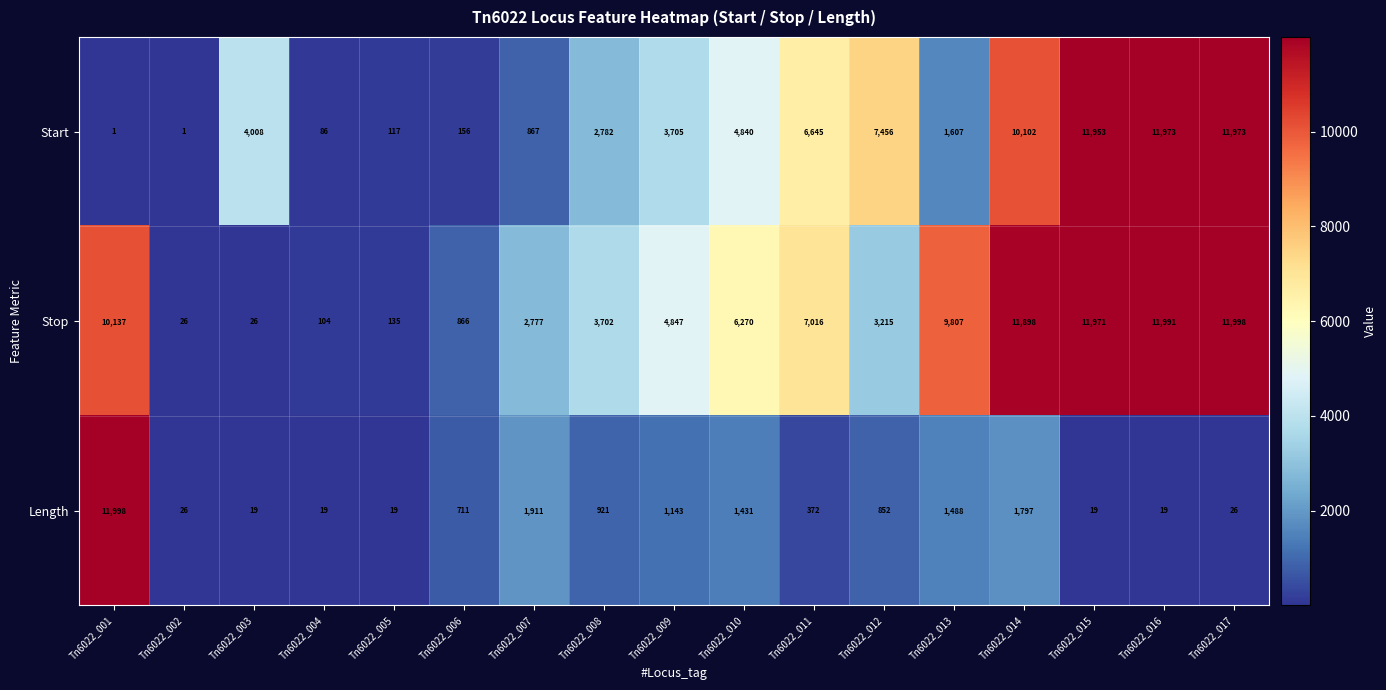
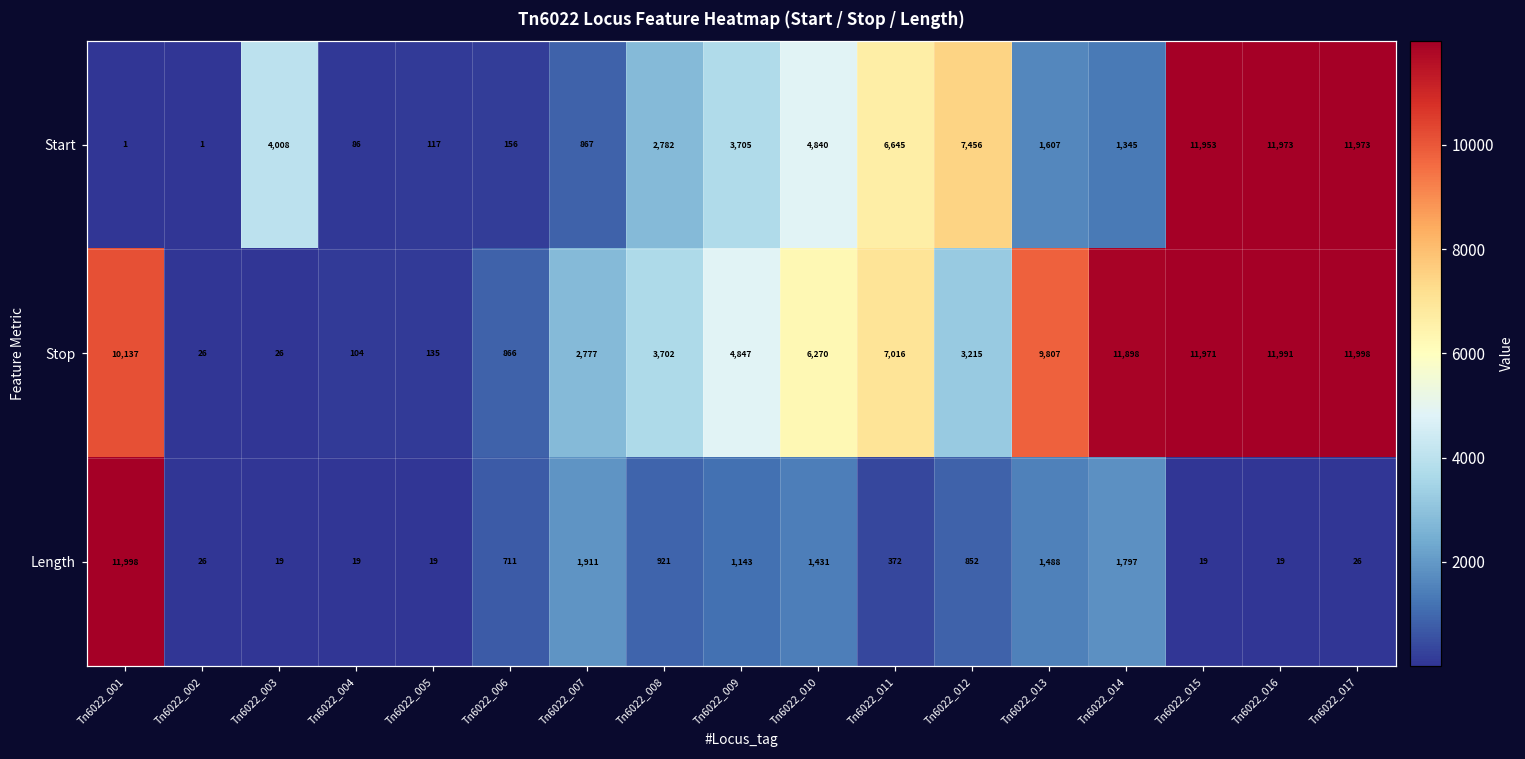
  {
    "Start": {
      "Tn6022_001": "1",
      "Tn6022_002": "1",
      "Tn6022_003": "4,008",
      "Tn6022_004": "86",
      "Tn6022_005": "117",
      "Tn6022_006": "156",
      "Tn6022_007": "867",
      "Tn6022_008": "2,782",
      "Tn6022_009": "3,705",
      "Tn6022_010": "4,840",
      "Tn6022_011": "6,645",
      "Tn6022_012": "7,456",
      "Tn6022_013": "1,607",
-     "Tn6022_014": "10,102",
+     "Tn6022_014": "1,345",
      "Tn6022_015": "11,953",
      "Tn6022_016": "11,973",
      "Tn6022_017": "11,973"
    },
    "Stop": {
      "Tn6022_001": "10,137",
      "Tn6022_002": "26",
      "Tn6022_003": "26",
      "Tn6022_004": "104",
      "Tn6022_005": "135",
      "Tn6022_006": "866",
      "Tn6022_007": "2,777",
      "Tn6022_008": "3,702",
      "Tn6022_009": "4,847",
      "Tn6022_010": "6,270",
      "Tn6022_011": "7,016",
      "Tn6022_012": "3,215",
      "Tn6022_013": "9,807",
      "Tn6022_014": "11,898",
      "Tn6022_015": "11,971",
      "Tn6022_016": "11,991",
      "Tn6022_017": "11,998"
    },
    "Length": {
      "Tn6022_001": "11,998",
      "Tn6022_002": "26",
      "Tn6022_003": "19",
      "Tn6022_004": "19",
      "Tn6022_005": "19",
      "Tn6022_006": "711",
      "Tn6022_007": "1,911",
      "Tn6022_008": "921",
      "Tn6022_009": "1,143",
      "Tn6022_010": "1,431",
      "Tn6022_011": "372",
      "Tn6022_012": "852",
      "Tn6022_013": "1,488",
      "Tn6022_014": "1,797",
      "Tn6022_015": "19",
      "Tn6022_016": "19",
      "Tn6022_017": "26"
    }
  }
